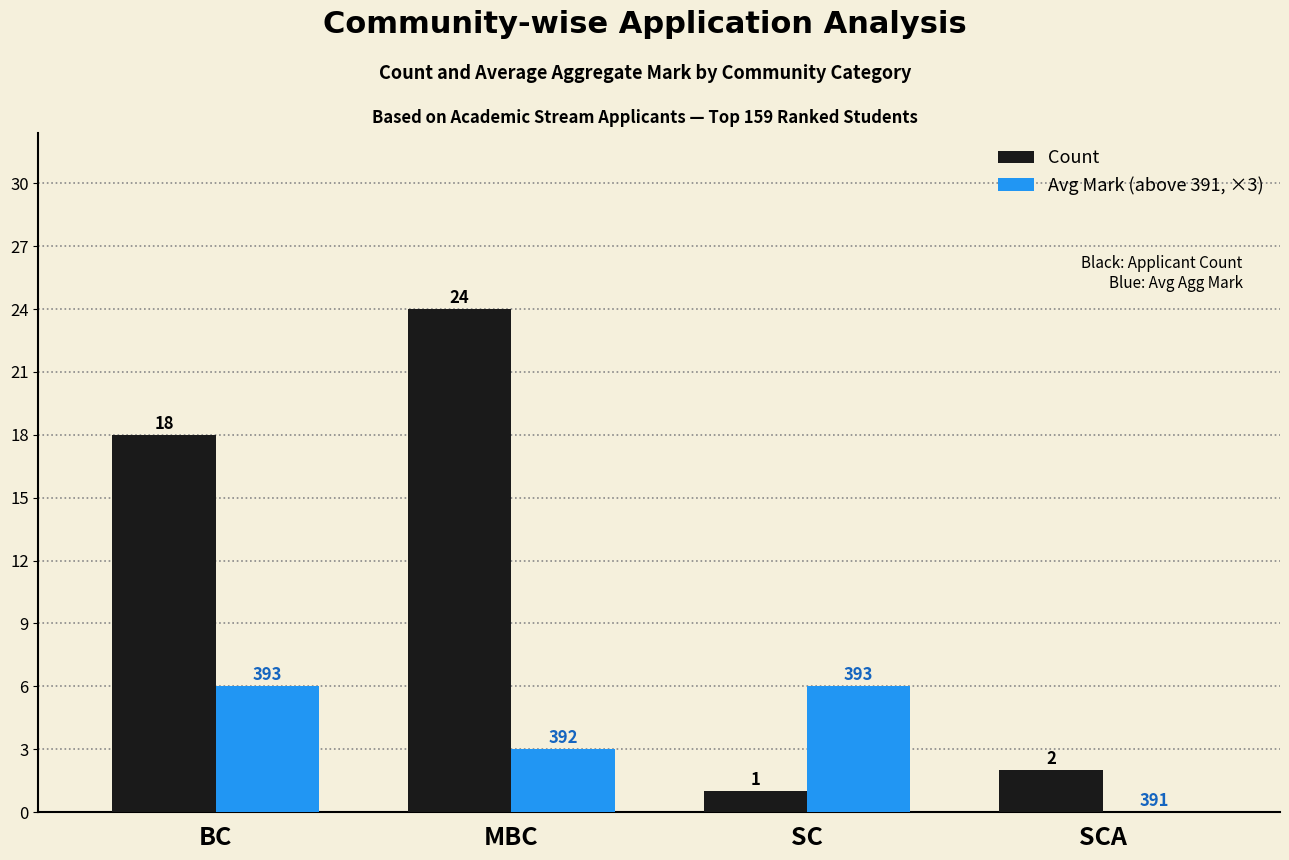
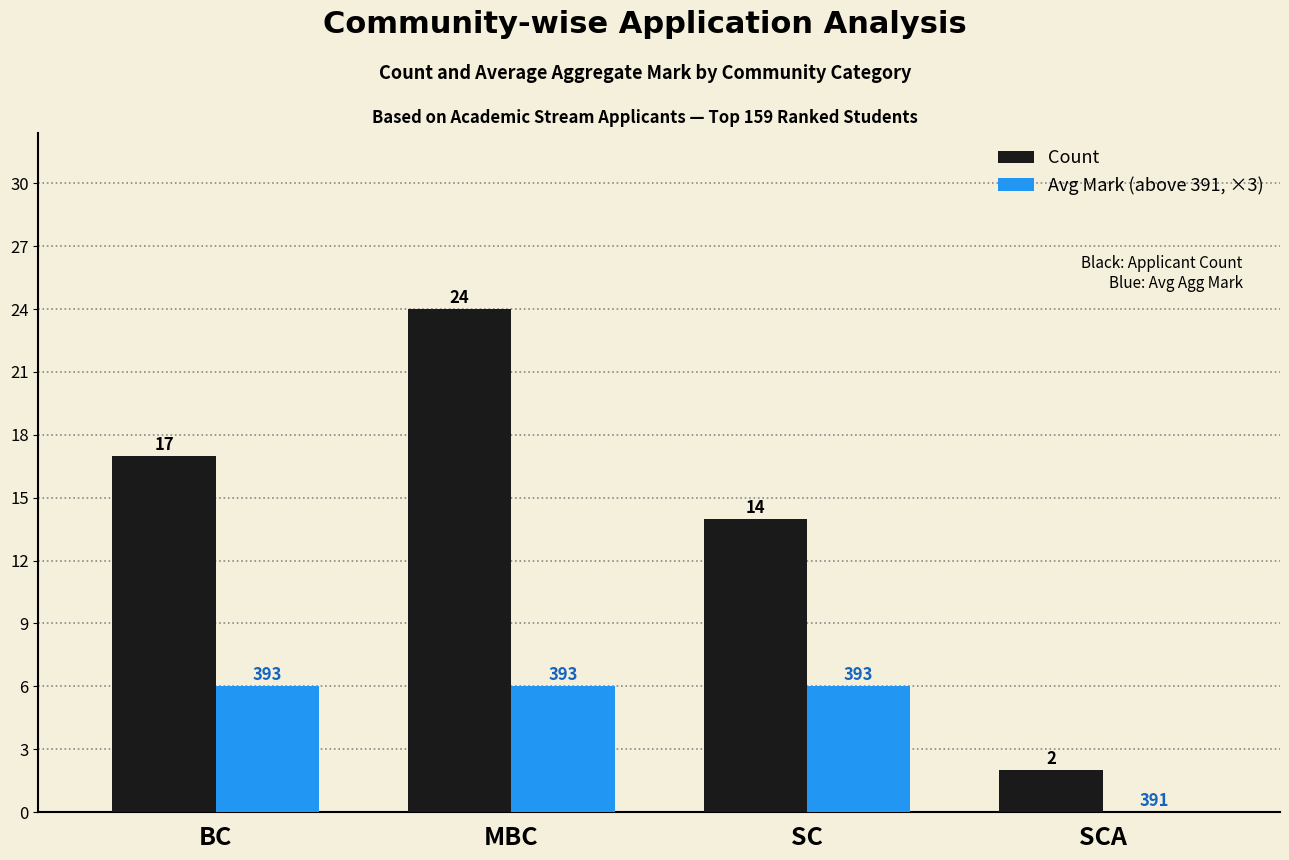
  {
    "Count": {
-     "BC": 18,
+     "BC": 17,
      "MBC": 24,
-     "SC": 1,
+     "SC": 14,
      "SCA": 2
    },
    "Avg Mark (above 391, ×3)": {
-     "MBC": 392
+     "MBC": 393
    }
  }
